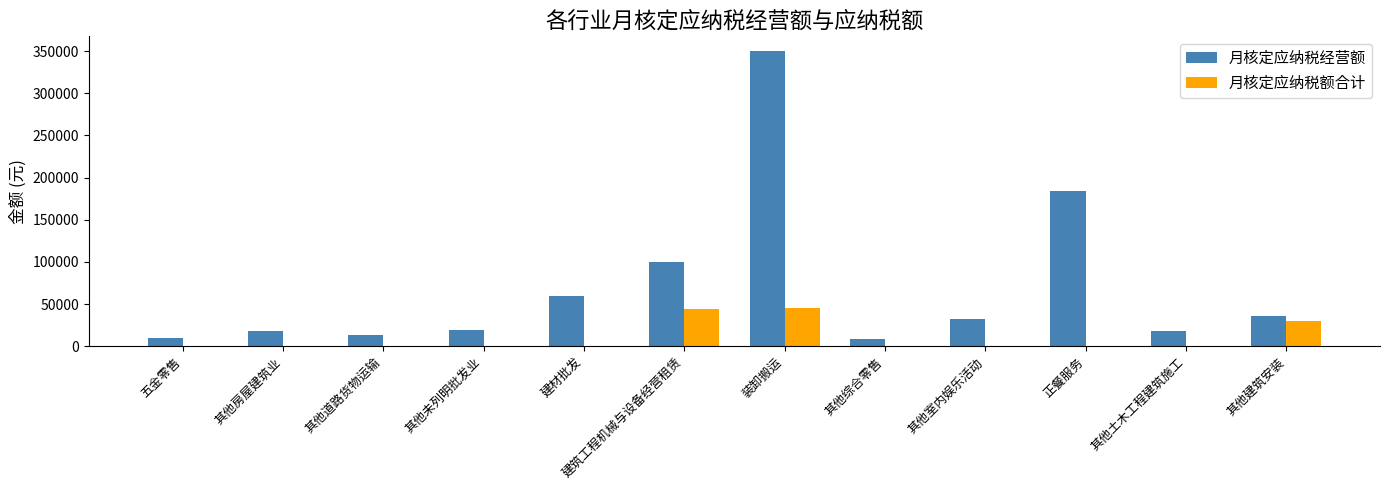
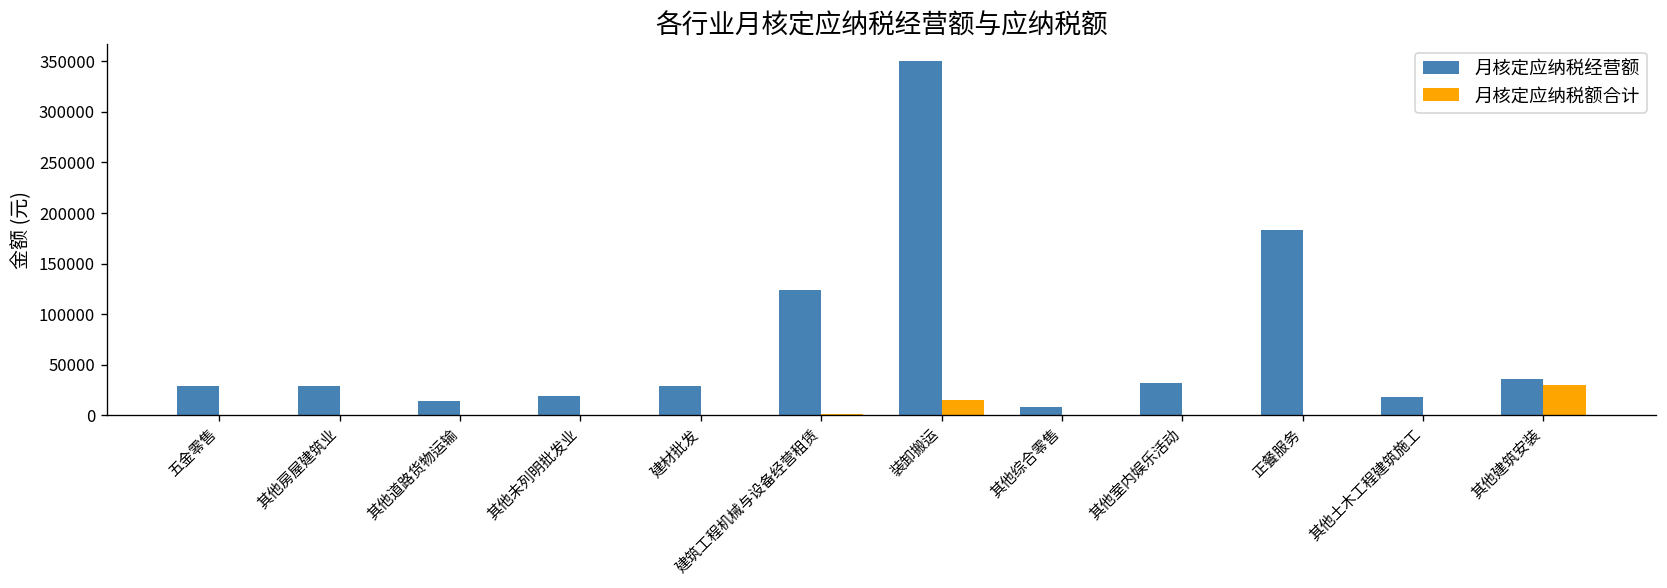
  {
    "月核定应纳税经营额": {
-     "五金零售": 10000,
-     "其他房屋建筑业": 20000,
+     "五金零售": 30000,
+     "其他房屋建筑业": 30000,
      "其他道路货物运输": 10000,
      "其他未列明批发业": 20000,
-     "建材批发": 60000,
-     "建筑工程机械与设备经营租赁": 100000,
+     "建材批发": 30000,
+     "建筑工程机械与设备经营租赁": 120000,
      "装卸搬运": 350000,
      "其他综合零售": 10000,
      "其他室内娱乐活动": 30000,
      "正餐服务": 180000,
      "其他土木工程建筑施工": 20000,
      "其他建筑安装": 40000
    },
    "月核定应纳税额合计": {
      "五金零售": 0,
      "其他房屋建筑业": 0,
      "其他道路货物运输": 0,
      "其他未列明批发业": 0,
      "建材批发": 0,
-     "建筑工程机械与设备经营租赁": 40000,
-     "装卸搬运": 40000,
+     "建筑工程机械与设备经营租赁": 0,
+     "装卸搬运": 20000,
      "其他综合零售": 0,
      "其他室内娱乐活动": 0,
      "正餐服务": 0,
      "其他土木工程建筑施工": 0,
      "其他建筑安装": 30000
    }
  }
